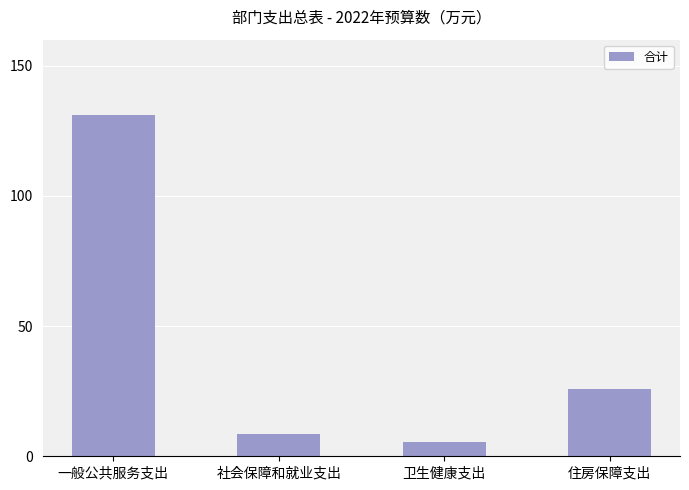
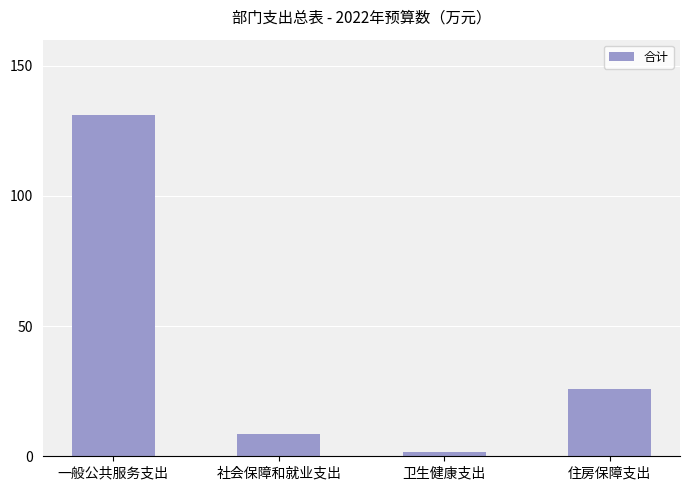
  {
    "一般公共服务支出": 131,
    "社会保障和就业支出": 8,
-   "卫生健康支出": 6,
+   "卫生健康支出": 2,
    "住房保障支出": 26
  }
